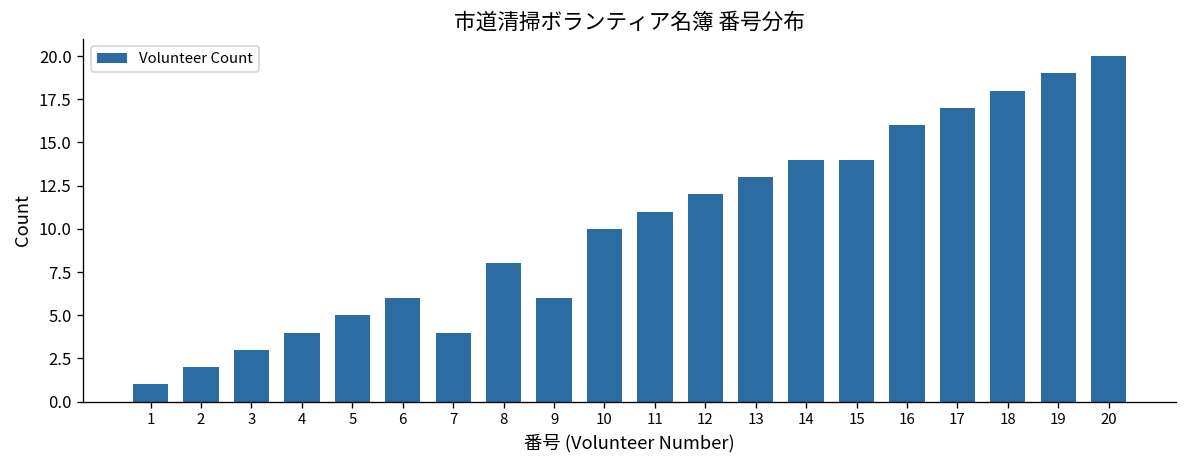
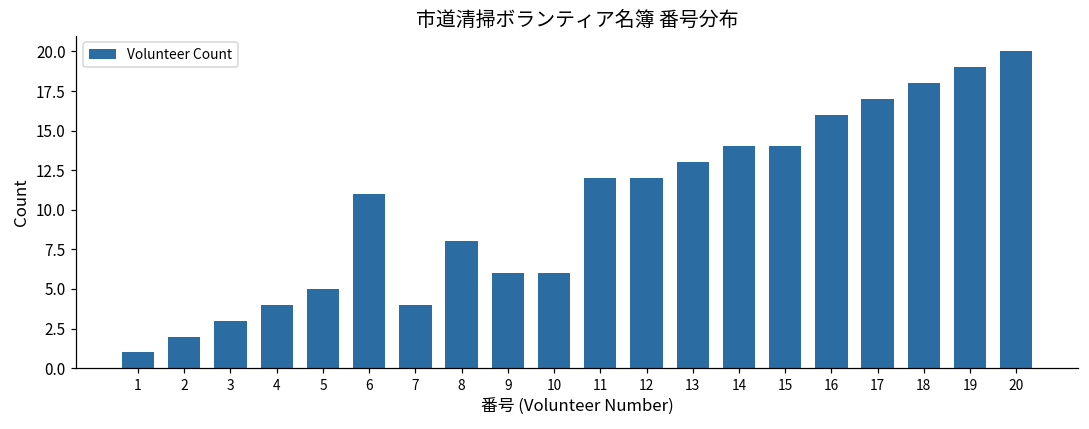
  {
    "1": 1,
    "2": 2,
    "3": 3,
    "4": 4,
    "5": 5,
-   "6": 6,
+   "6": 11,
    "7": 4,
    "8": 8,
    "9": 6,
-   "10": 10,
-   "11": 11,
+   "10": 6,
+   "11": 12,
    "12": 12,
    "13": 13,
    "14": 14,
    "15": 14,
    "16": 16,
    "17": 17,
    "18": 18,
    "19": 19,
    "20": 20
  }
